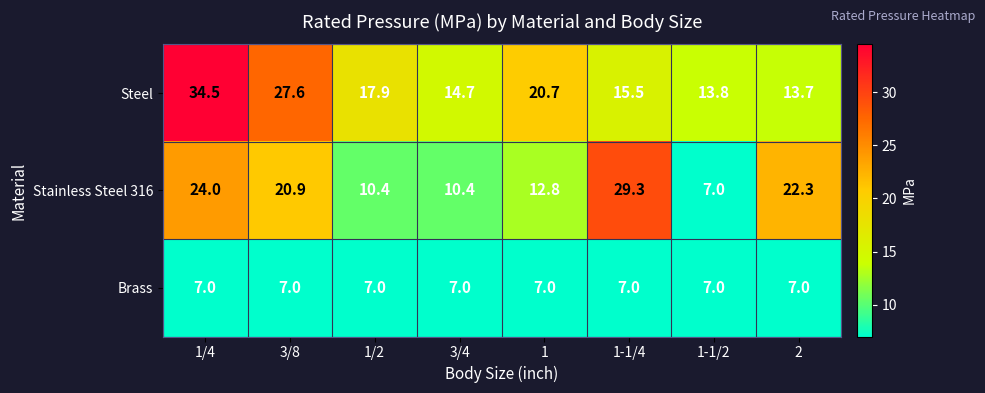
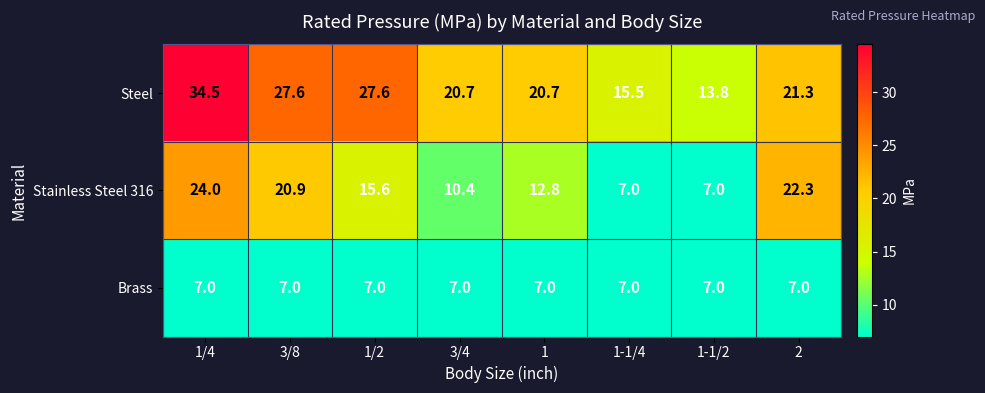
  {
    "Steel": {
      "1/4": 34.5,
      "3/8": 27.6,
-     "1/2": 17.9,
-     "3/4": 14.7,
+     "1/2": 27.6,
+     "3/4": 20.7,
      "1": 20.7,
      "1-1/4": 15.5,
      "1-1/2": 13.8,
-     "2": 13.7
+     "2": 21.3
    },
    "Stainless Steel 316": {
      "1/4": 24.0,
      "3/8": 20.9,
-     "1/2": 10.4,
+     "1/2": 15.6,
      "3/4": 10.4,
      "1": 12.8,
-     "1-1/4": 29.3,
+     "1-1/4": 7.0,
      "1-1/2": 7.0,
      "2": 22.3
    },
    "Brass": {
      "1/4": 7.0,
      "3/8": 7.0,
      "1/2": 7.0,
      "3/4": 7.0,
      "1": 7.0,
      "1-1/4": 7.0,
      "1-1/2": 7.0,
      "2": 7.0
    }
  }
